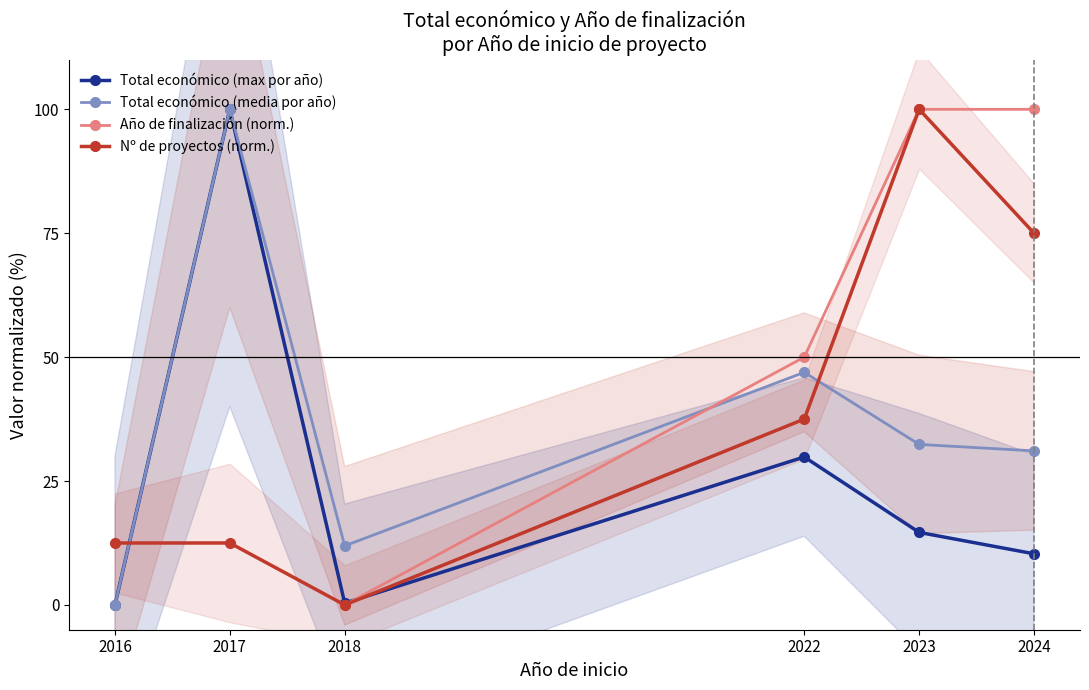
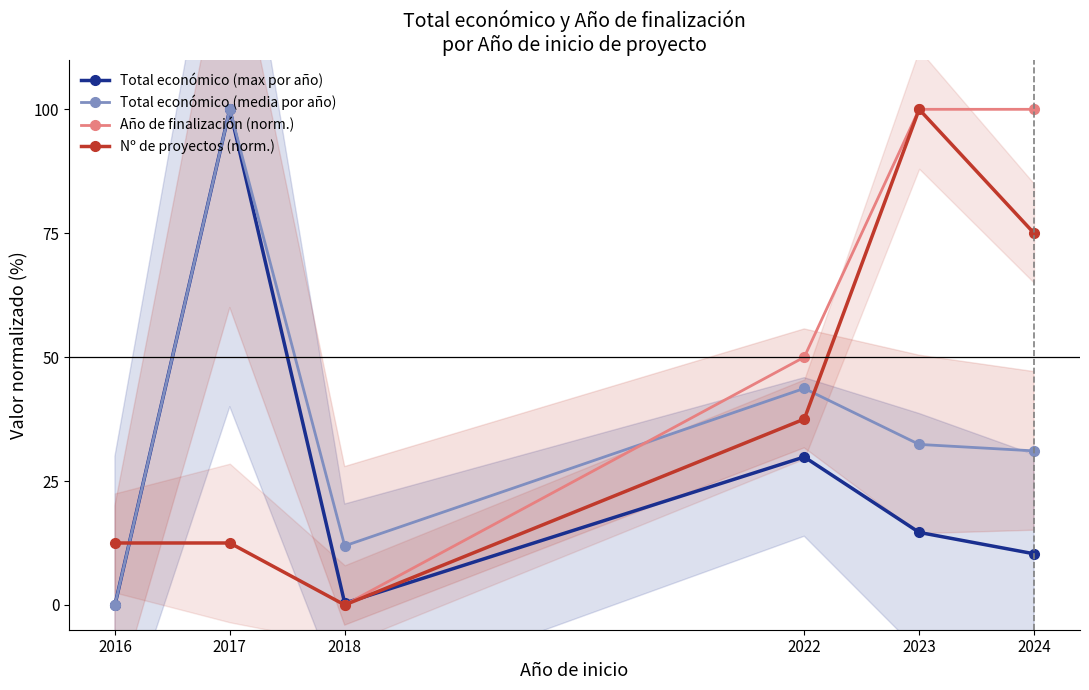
  {
    "Total económico (media por año)": {
      "2018": 12,
-     "2022": 47,
+     "2022": 44,
      "2023": 32,
      "2024": 31
    },
    "Año de finalización (norm.)": {
      "2022": 50,
      "2024": 100
    }
  }
